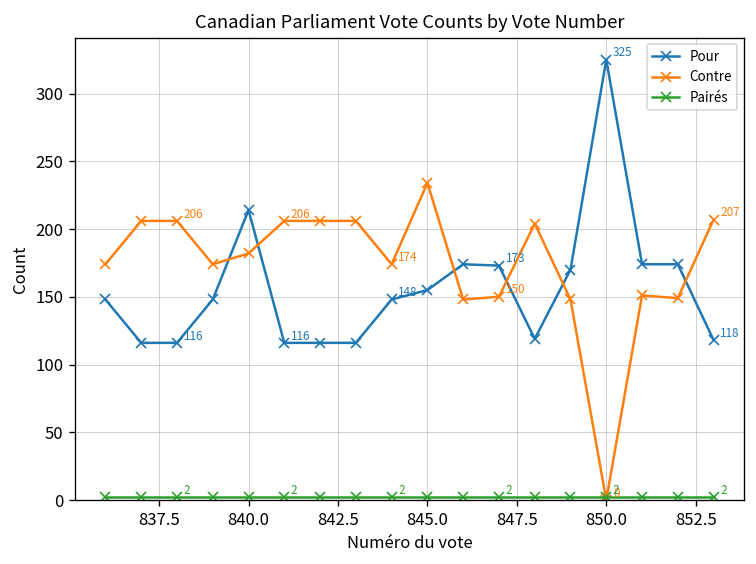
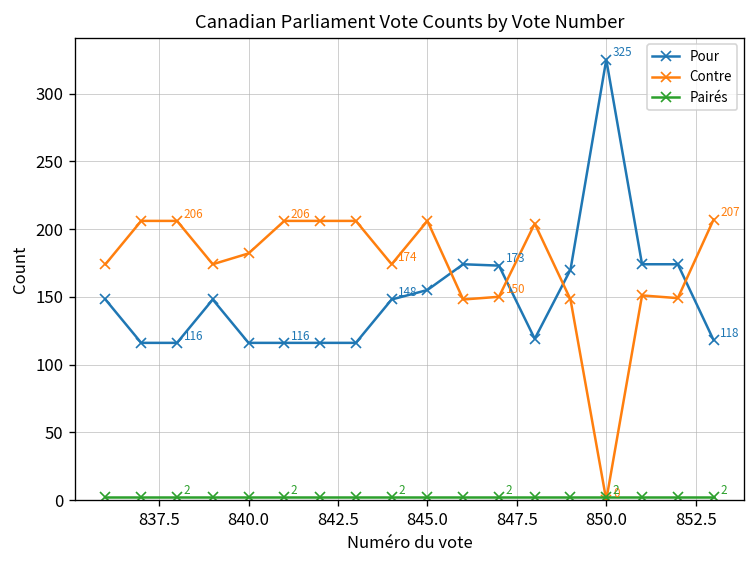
  {
    "Pour": {
-     "840.0": 214,
+     "840.0": 116,
      "845.0": 155
    },
    "Contre": {
      "840.0": 182,
-     "845.0": 234
+     "845.0": 206
    }
  }
